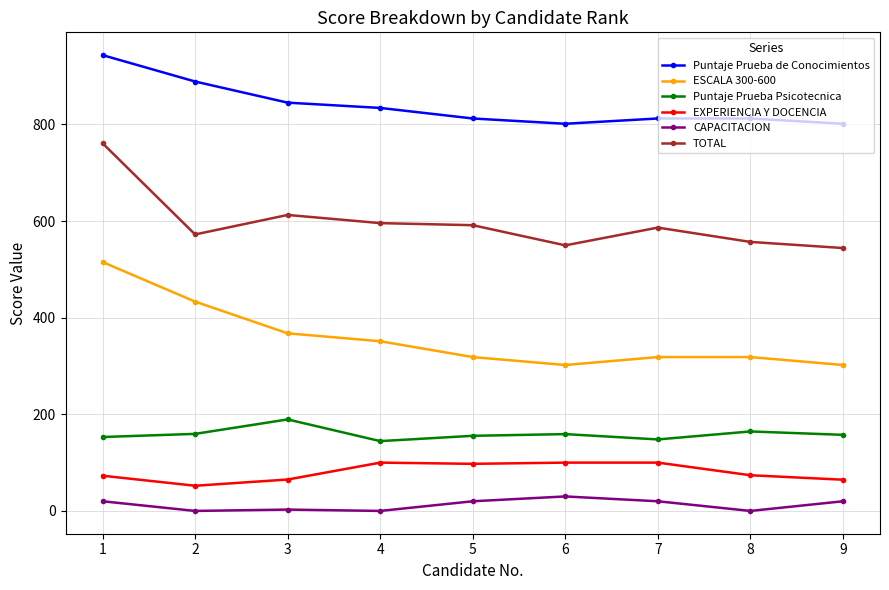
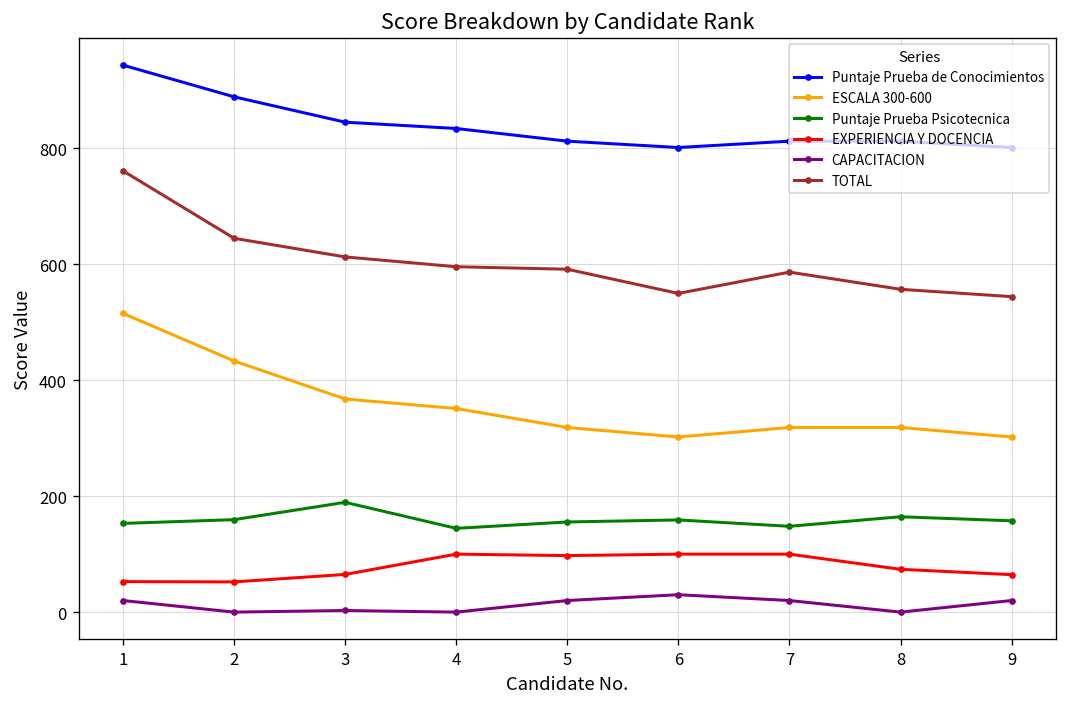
  {
    "Puntaje Prueba de Conocimientos": {
      "1": 940,
      "2": 890,
      "3": 850,
      "4": 830,
      "5": 810,
      "6": 800
    },
    "ESCALA 300-600": {
      "1": 520,
      "2": 430,
      "3": 370,
      "4": 350,
      "5": 320,
      "6": 300,
      "7": 320,
      "8": 320,
      "9": 300
    },
    "Puntaje Prueba Psicotecnica": {
      "1": 150,
      "2": 160,
      "3": 190,
      "4": 140,
      "5": 160,
      "6": 160,
      "7": 150,
      "8": 160,
      "9": 160
    },
    "EXPERIENCIA Y DOCENCIA": {
-     "1": 70,
+     "1": 50,
      "2": 50,
      "3": 70,
      "4": 100,
      "5": 100,
      "6": 100,
      "7": 100,
      "8": 70,
      "9": 60
    },
    "CAPACITACION": {
      "1": 20,
      "2": 0,
      "3": 0,
      "4": 0,
      "5": 20,
      "6": 30,
      "7": 20,
      "8": 0,
      "9": 20
    },
    "TOTAL": {
      "1": 760,
-     "2": 570,
+     "2": 640,
      "3": 610,
      "4": 600,
      "5": 590,
      "6": 550,
      "7": 590,
      "8": 560,
      "9": 540
    }
  }
